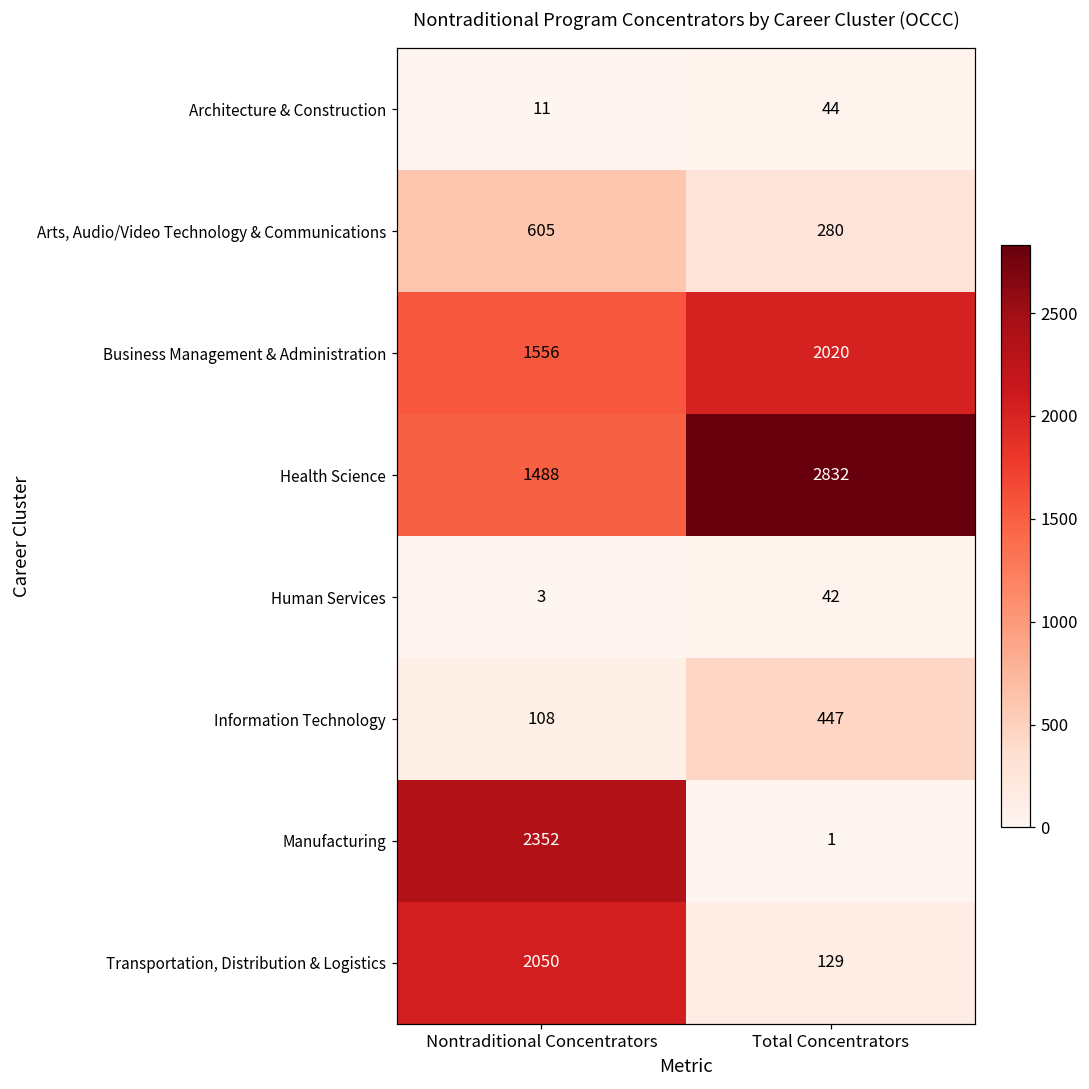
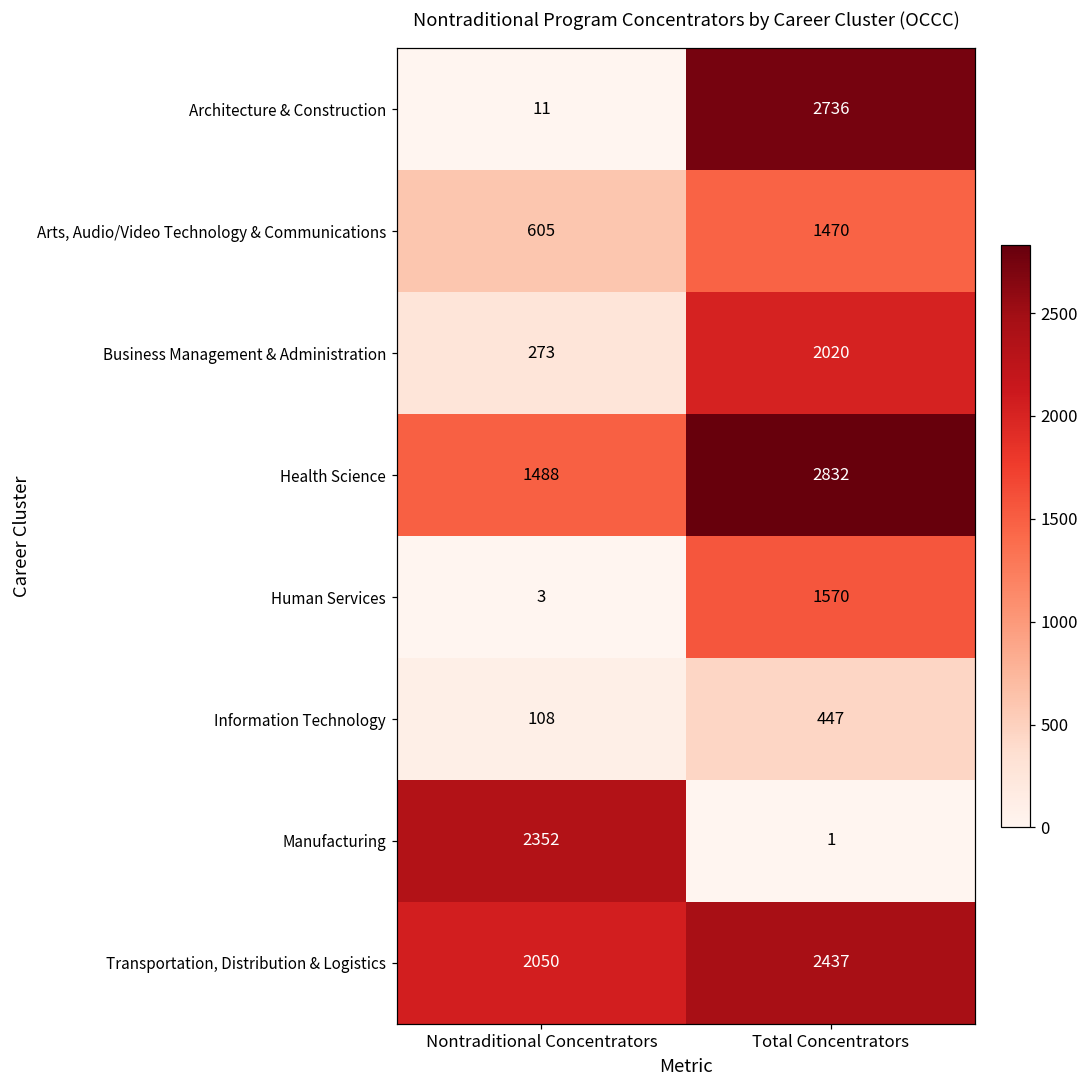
  {
    "Architecture & Construction": {
      "Nontraditional Concentrators": 11,
-     "Total Concentrators": 44
+     "Total Concentrators": 2736
    },
    "Arts, Audio/Video Technology & Communications": {
      "Nontraditional Concentrators": 605,
-     "Total Concentrators": 280
+     "Total Concentrators": 1470
    },
    "Business Management & Administration": {
-     "Nontraditional Concentrators": 1556,
+     "Nontraditional Concentrators": 273,
      "Total Concentrators": 2020
    },
    "Health Science": {
      "Nontraditional Concentrators": 1488,
      "Total Concentrators": 2832
    },
    "Human Services": {
      "Nontraditional Concentrators": 3,
-     "Total Concentrators": 42
+     "Total Concentrators": 1570
    },
    "Information Technology": {
      "Nontraditional Concentrators": 108,
      "Total Concentrators": 447
    },
    "Manufacturing": {
      "Nontraditional Concentrators": 2352,
      "Total Concentrators": 1
    },
    "Transportation, Distribution & Logistics": {
      "Nontraditional Concentrators": 2050,
-     "Total Concentrators": 129
+     "Total Concentrators": 2437
    }
  }
